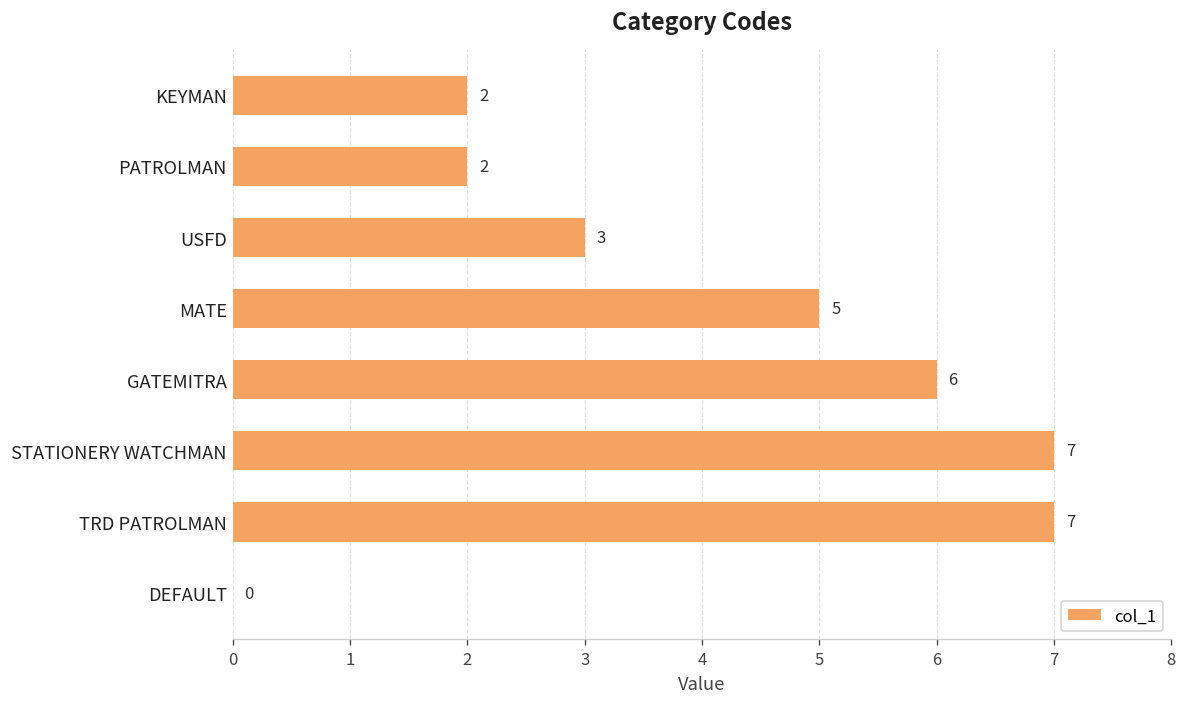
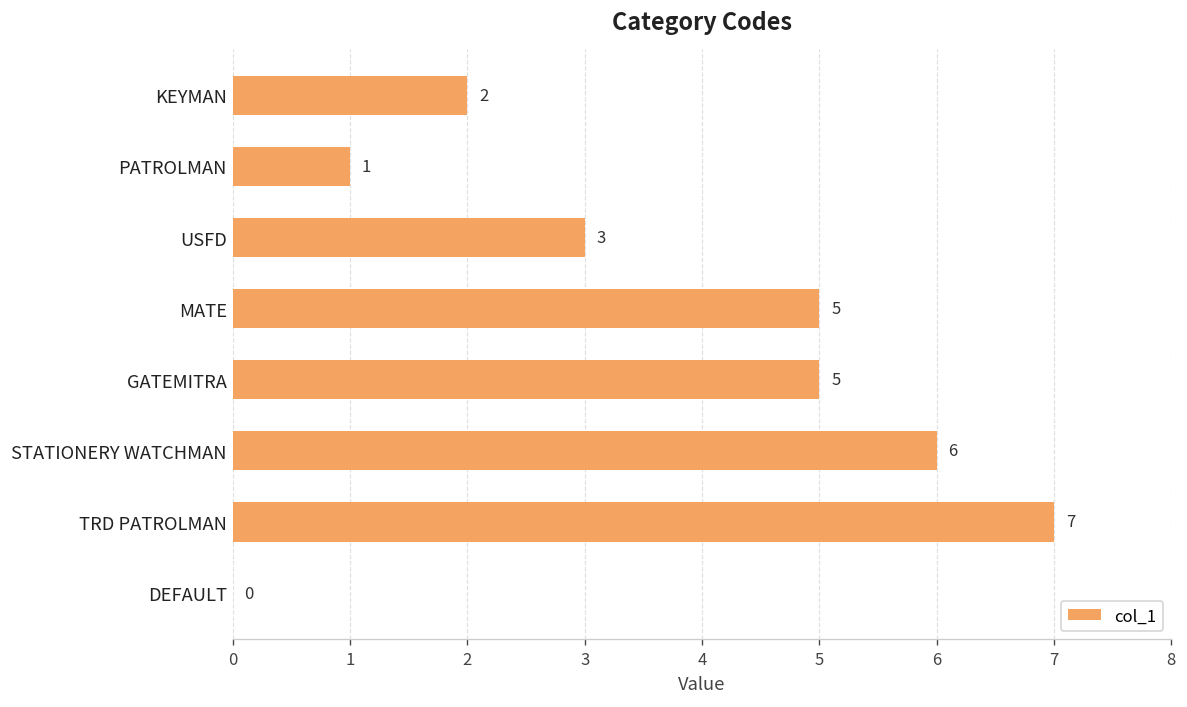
  {
    "KEYMAN": 2,
-   "PATROLMAN": 2,
+   "PATROLMAN": 1,
    "USFD": 3,
    "MATE": 5,
-   "GATEMITRA": 6,
-   "STATIONERY WATCHMAN": 7,
+   "GATEMITRA": 5,
+   "STATIONERY WATCHMAN": 6,
    "TRD PATROLMAN": 7,
    "DEFAULT": 0
  }
